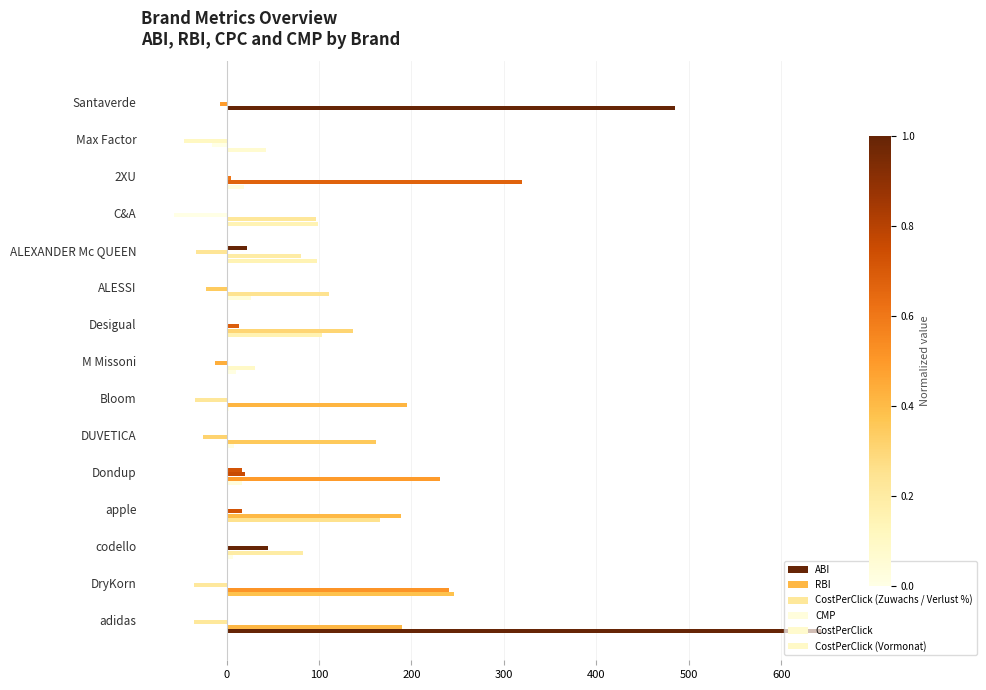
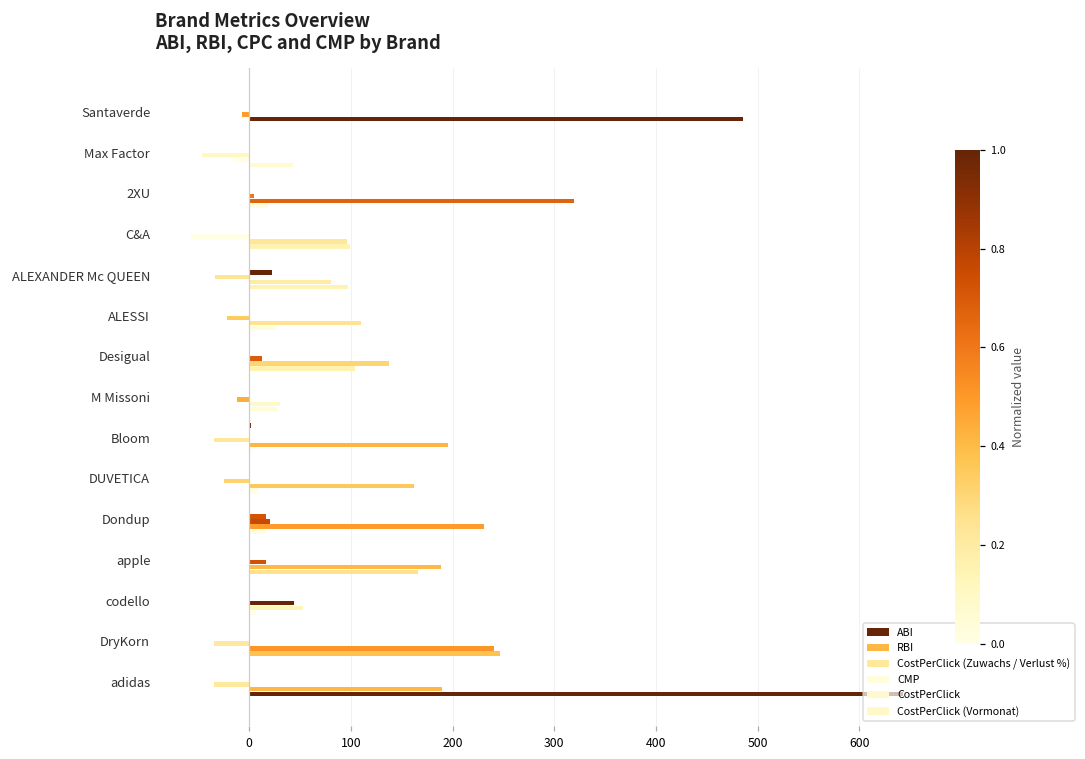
  {
    "ABI": {
      "Max Factor": 40,
      "2XU": 20,
      "C&A": 100,
      "ALEXANDER Mc QUEEN": 100,
      "ALESSI": 30,
      "Desigual": 100,
-     "M Missoni": 10,
+     "M Missoni": 30,
      "DUVETICA": 10,
      "Dondup": 20,
      "apple": 170,
      "codello": 10,
      "DryKorn": 250
    },
    "RBI": {
      "Santaverde": 490,
      "Max Factor": -20,
      "2XU": 320,
      "C&A": 100,
      "ALEXANDER Mc QUEEN": 80,
      "ALESSI": 110,
      "Desigual": 140,
      "M Missoni": 30,
      "Bloom": 200,
      "DUVETICA": 160,
      "Dondup": 230,
      "apple": 190,
-     "codello": 80,
+     "codello": 50,
      "DryKorn": 240,
      "adidas": 190
    }
  }
